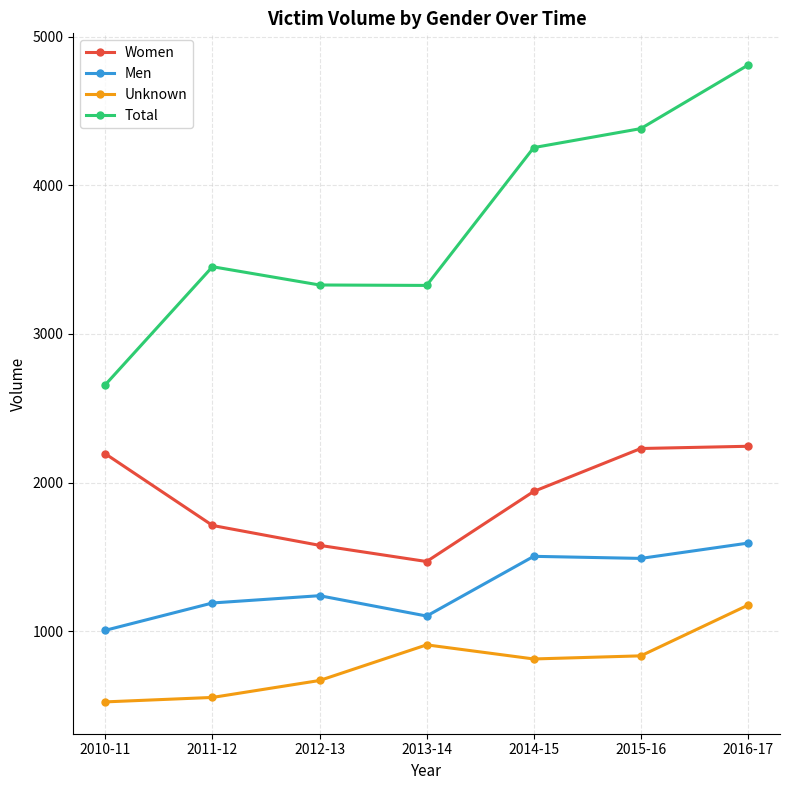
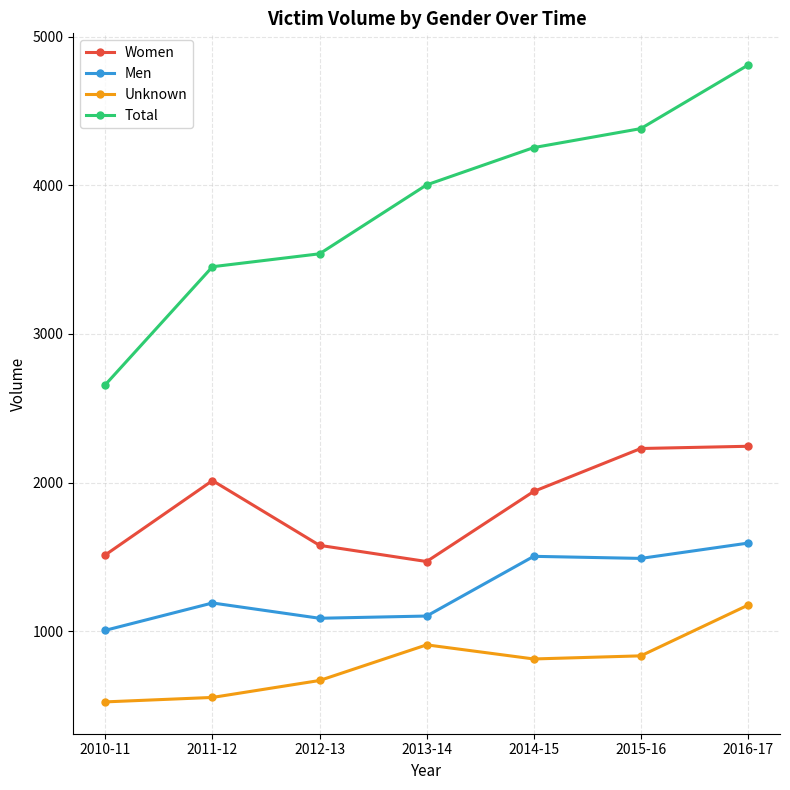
  {
    "Women": {
-     "2010-11": 2190,
-     "2011-12": 1710,
+     "2010-11": 1510,
+     "2011-12": 2010,
      "2012-13": 1580,
      "2013-14": 1470,
      "2014-15": 1940,
      "2015-16": 2230,
      "2016-17": 2240
    },
    "Men": {
      "2010-11": 1010,
      "2011-12": 1190,
-     "2012-13": 1240,
+     "2012-13": 1090,
      "2013-14": 1100,
      "2014-15": 1500,
      "2015-16": 1490,
      "2016-17": 1590
    },
    "Unknown": {
      "2010-11": 520,
      "2011-12": 550,
      "2012-13": 670,
      "2013-14": 910,
      "2014-15": 810,
      "2015-16": 830,
      "2016-17": 1170
    },
    "Total": {
      "2010-11": 2660,
      "2011-12": 3450,
-     "2012-13": 3330,
-     "2013-14": 3330,
+     "2012-13": 3540,
+     "2013-14": 4000,
      "2014-15": 4260,
      "2015-16": 4380,
      "2016-17": 4810
    }
  }
